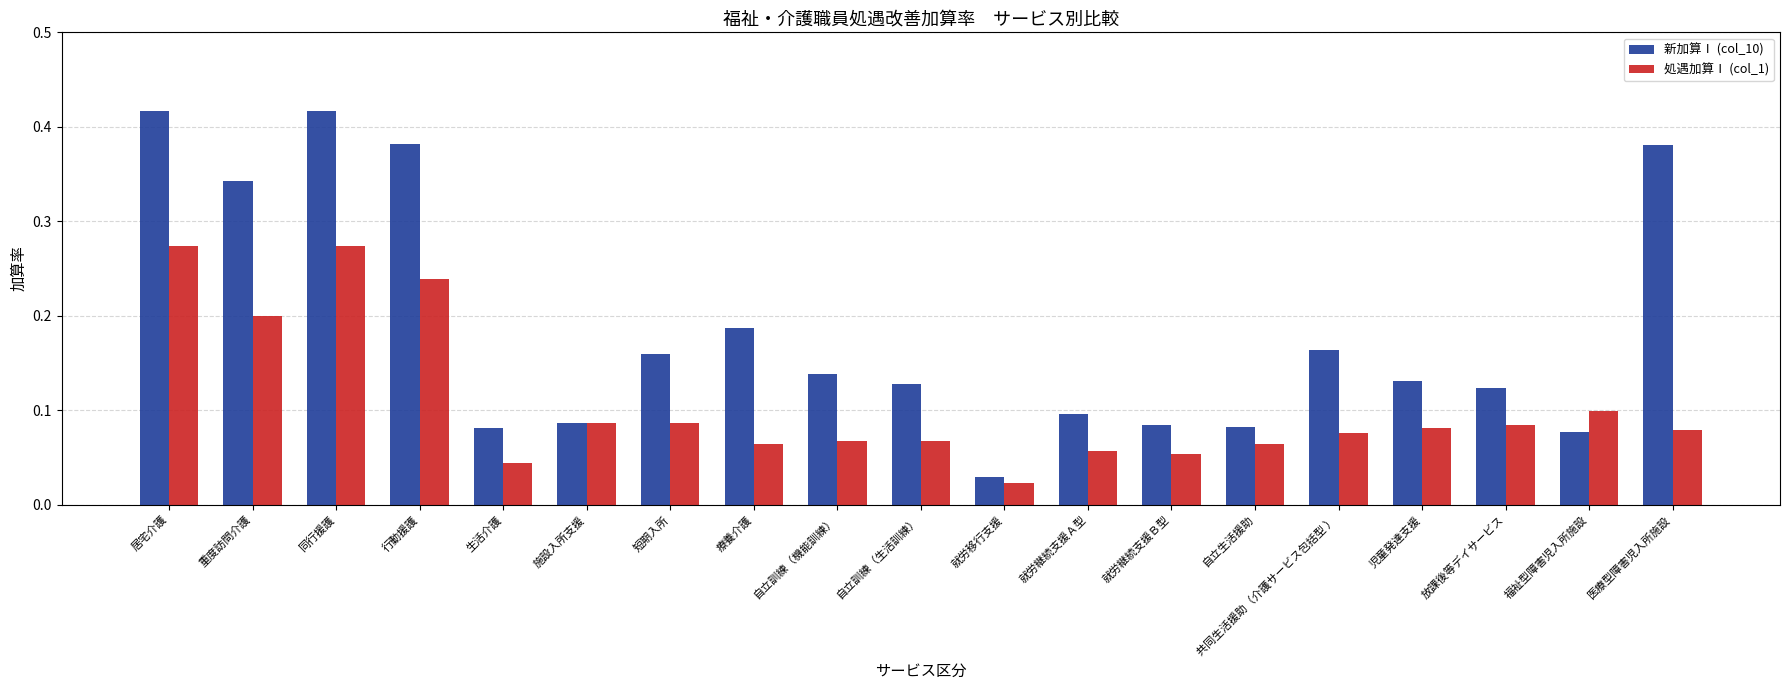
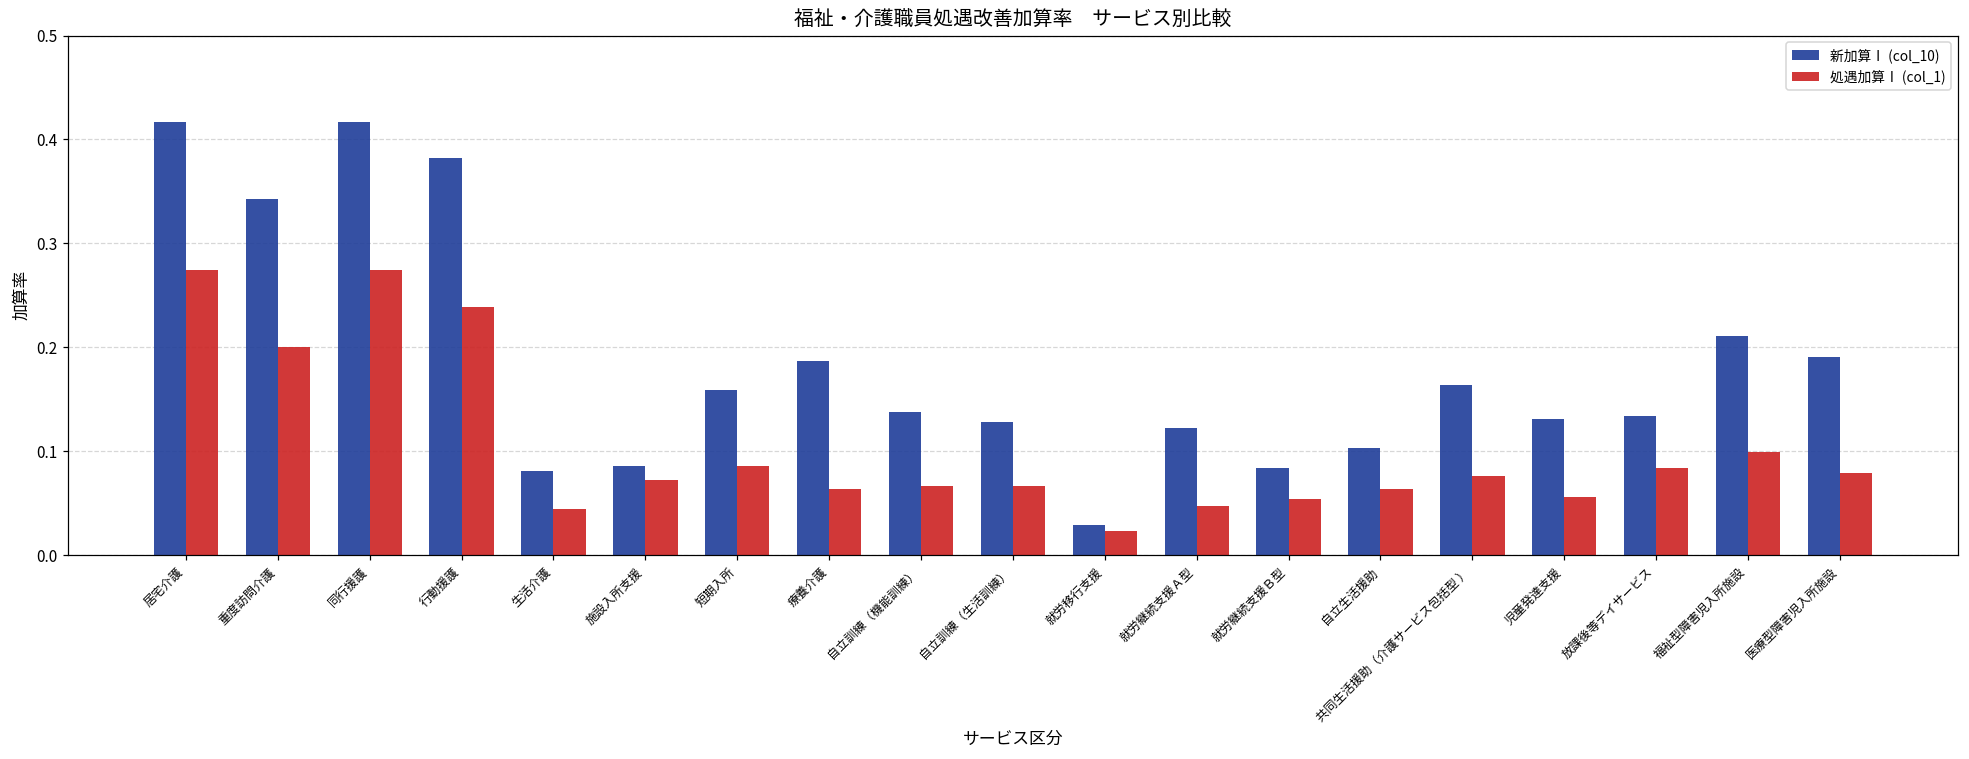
  {
    "新加算Ⅰ (col_10)": {
      "居宅介護": 0.42,
      "重度訪問介護": 0.34,
      "同行援護": 0.42,
      "行動援護": 0.38,
      "生活介護": 0.08,
      "施設入所支援": 0.09,
      "短期入所": 0.16,
      "療養介護": 0.19,
      "自立訓練（機能訓練）": 0.14,
      "自立訓練（生活訓練）": 0.13,
      "就労移行支援": 0.03,
-     "就労継続支援Ａ型": 0.10,
+     "就労継続支援Ａ型": 0.12,
      "就労継続支援Ｂ型": 0.08,
-     "自立生活援助": 0.08,
+     "自立生活援助": 0.10,
      "共同生活援助（介護サービス包括型 ）": 0.16,
      "児童発達支援": 0.13,
-     "放課後等デイサービス": 0.12,
-     "福祉型障害児入所施設": 0.08,
-     "医療型障害児入所施設": 0.38
+     "放課後等デイサービス": 0.13,
+     "福祉型障害児入所施設": 0.21,
+     "医療型障害児入所施設": 0.19
    },
    "処遇加算Ⅰ (col_1)": {
      "居宅介護": 0.27,
      "重度訪問介護": 0.20,
      "同行援護": 0.27,
      "行動援護": 0.24,
      "生活介護": 0.04,
-     "施設入所支援": 0.09,
+     "施設入所支援": 0.07,
      "短期入所": 0.09,
      "療養介護": 0.06,
      "自立訓練（機能訓練）": 0.07,
      "自立訓練（生活訓練）": 0.07,
      "就労移行支援": 0.02,
-     "就労継続支援Ａ型": 0.06,
+     "就労継続支援Ａ型": 0.05,
      "就労継続支援Ｂ型": 0.05,
      "自立生活援助": 0.06,
      "共同生活援助（介護サービス包括型 ）": 0.08,
-     "児童発達支援": 0.08,
+     "児童発達支援": 0.06,
      "放課後等デイサービス": 0.08,
      "福祉型障害児入所施設": 0.10,
      "医療型障害児入所施設": 0.08
    }
  }
